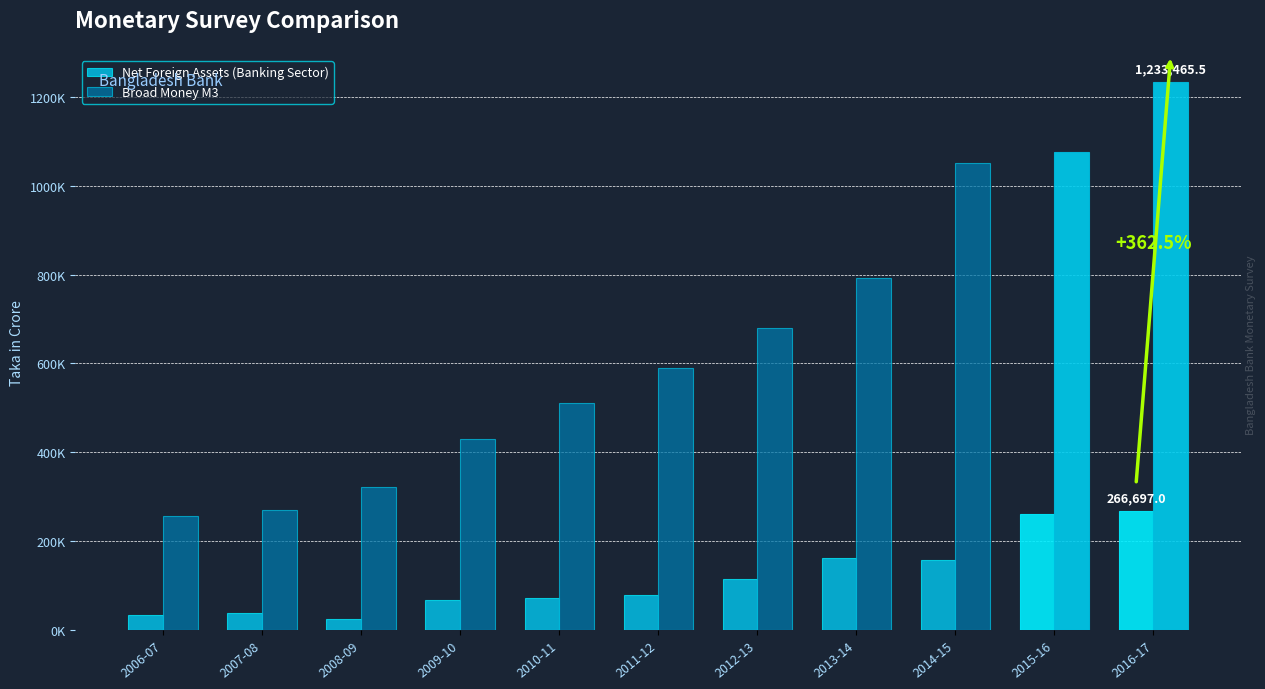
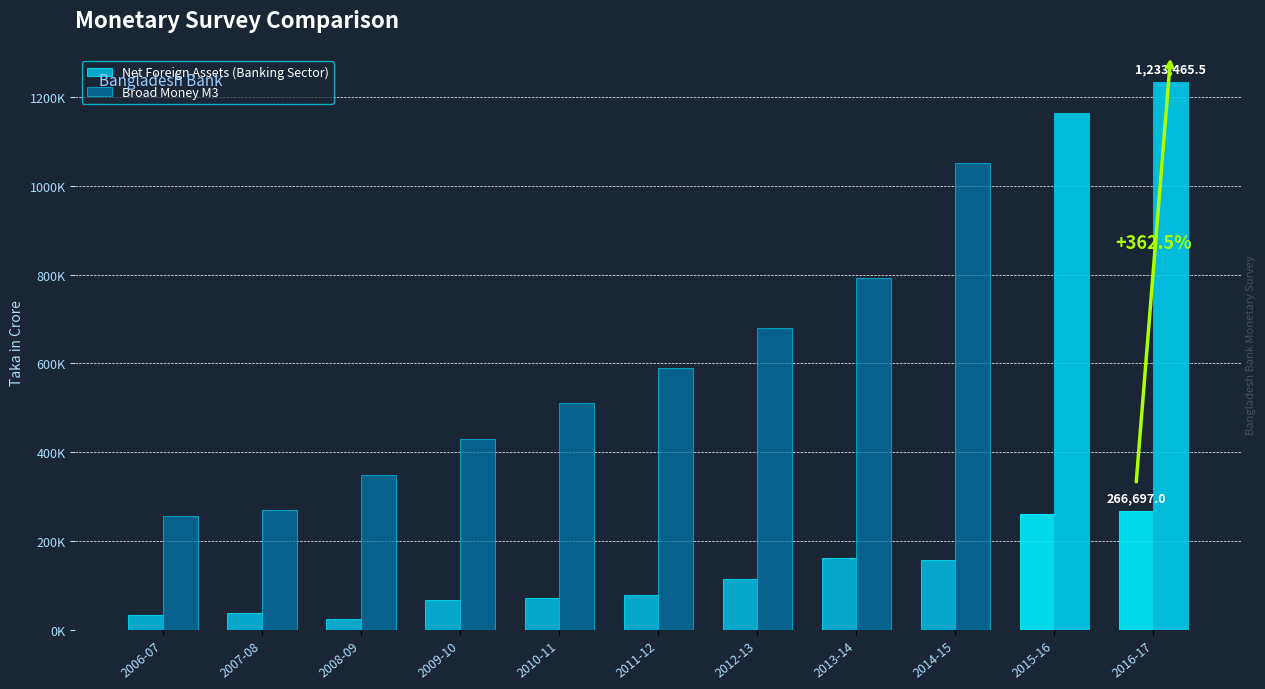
  {
    "Net Foreign Assets (Banking Sector)": {
      "2016-17": "266,697.0"
    },
    "Broad Money M3": {
      "2006-07": "260000",
      "2007-08": "270000",
-     "2008-09": "320000",
+     "2008-09": "350000",
      "2009-10": "430000",
      "2010-11": "510000",
      "2011-12": "590000",
      "2012-13": "680000",
      "2013-14": "790000",
      "2014-15": "1050000",
-     "2015-16": "1080000"
+     "2015-16": "1160000"
    }
  }
